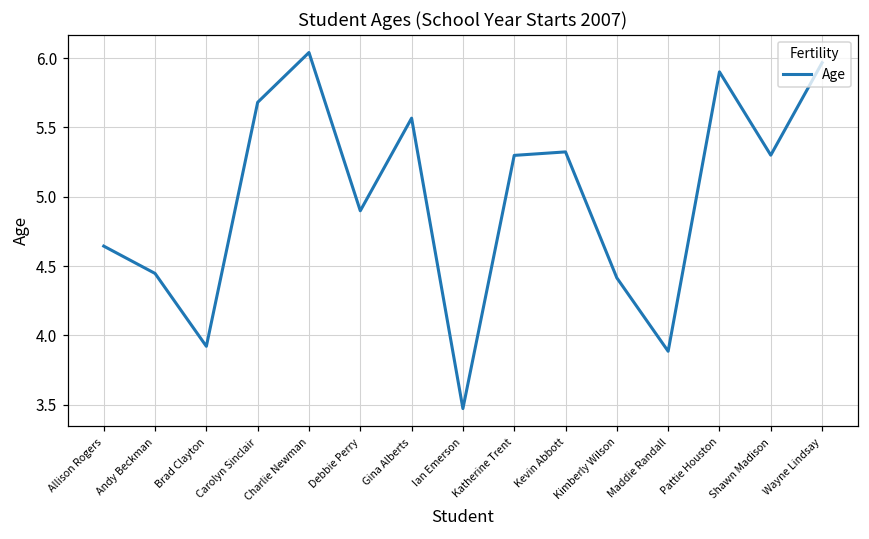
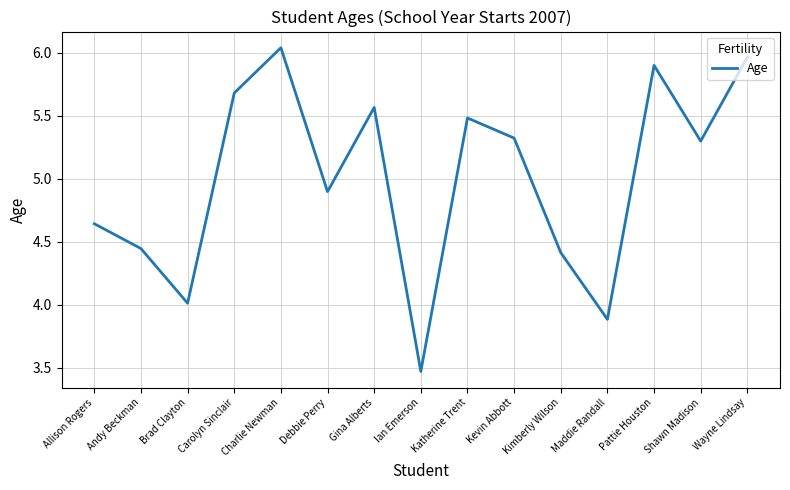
  {
    "Allison Rogers": 4.64,
    "Andy Beckman": 4.45,
-   "Brad Clayton": 3.92,
+   "Brad Clayton": 4.01,
    "Carolyn Sinclair": 5.68,
    "Charlie Newman": 6.04,
    "Debbie Perry": 4.90,
    "Gina Alberts": 5.57,
    "Ian Emerson": 3.47,
-   "Katherine Trent": 5.30,
+   "Katherine Trent": 5.48,
    "Kevin Abbott": 5.32,
    "Kimberly Wilson": 4.41,
    "Maddie Randall": 3.88,
    "Pattie Houston": 5.90,
    "Shawn Madison": 5.30
  }
